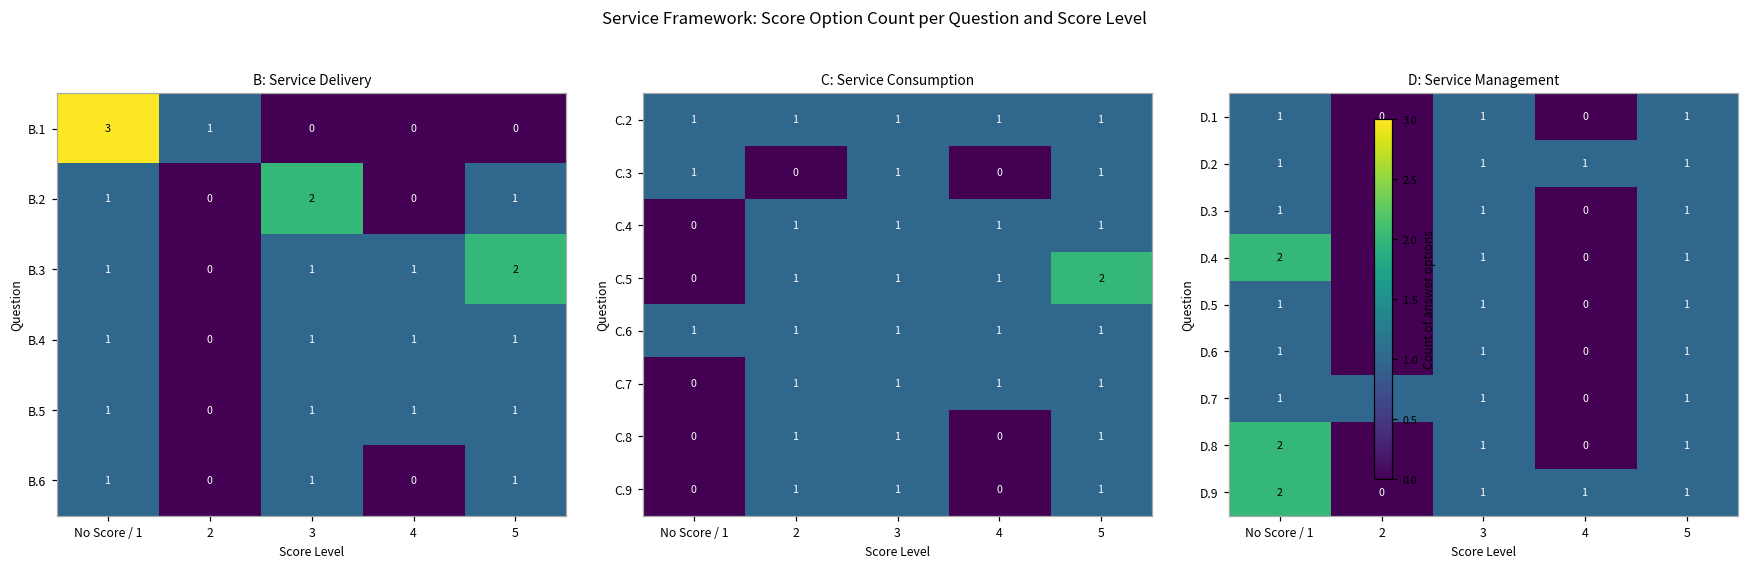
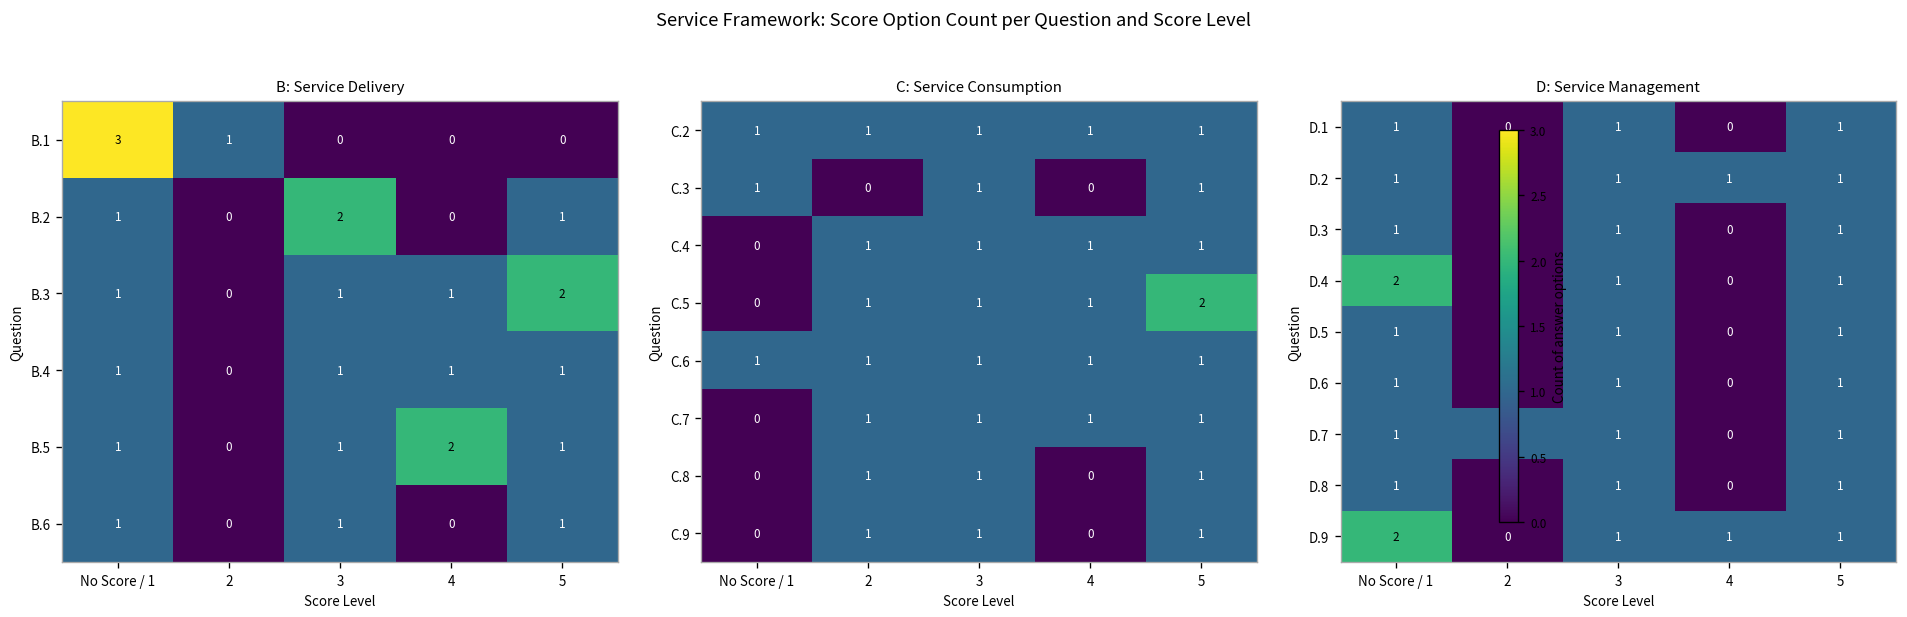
  {
    "B: Service Delivery": {
      "B.1": {
        "No Score / 1": 3,
        "2": 1,
        "3": 0,
        "4": 0,
        "5": 0
      },
      "B.2": {
        "No Score / 1": 1,
        "2": 0,
        "3": 2,
        "4": 0,
        "5": 1
      },
      "B.3": {
        "No Score / 1": 1,
        "2": 0,
        "3": 1,
        "4": 1,
        "5": 2
      },
      "B.4": {
        "No Score / 1": 1,
        "2": 0,
        "3": 1,
        "4": 1,
        "5": 1
      },
      "B.5": {
        "No Score / 1": 1,
        "2": 0,
        "3": 1,
-       "4": 1,
+       "4": 2,
        "5": 1
      },
      "B.6": {
        "No Score / 1": 1,
        "2": 0,
        "3": 1,
        "4": 0,
        "5": 1
      }
    },
    "C: Service Consumption": {
      "C.2": {
        "No Score / 1": 1,
        "2": 1,
        "3": 1,
        "4": 1,
        "5": 1
      },
      "C.3": {
        "No Score / 1": 1,
        "2": 0,
        "3": 1,
        "4": 0,
        "5": 1
      },
      "C.4": {
        "No Score / 1": 0,
        "2": 1,
        "3": 1,
        "4": 1,
        "5": 1
      },
      "C.5": {
        "No Score / 1": 0,
        "2": 1,
        "3": 1,
        "4": 1,
        "5": 2
      },
      "C.6": {
        "No Score / 1": 1,
        "2": 1,
        "3": 1,
        "4": 1,
        "5": 1
      },
      "C.7": {
        "No Score / 1": 0,
        "2": 1,
        "3": 1,
        "4": 1,
        "5": 1
      },
      "C.8": {
        "No Score / 1": 0,
        "2": 1,
        "3": 1,
        "4": 0,
        "5": 1
      },
      "C.9": {
        "No Score / 1": 0,
        "2": 1,
        "3": 1,
        "4": 0,
        "5": 1
      }
    },
    "D: Service Management": {
      "D.1": {
        "No Score / 1": 1,
        "2": 0,
        "3": 1,
        "4": 0,
        "5": 1
      },
      "D.2": {
        "No Score / 1": 1,
        "3": 1,
        "4": 1,
        "5": 1
      },
      "D.3": {
        "No Score / 1": 1,
        "3": 1,
        "4": 0,
        "5": 1
      },
      "D.4": {
        "No Score / 1": 2,
        "3": 1,
        "4": 0,
        "5": 1
      },
      "D.5": {
        "No Score / 1": 1,
        "3": 1,
        "4": 0,
        "5": 1
      },
      "D.6": {
        "No Score / 1": 1,
        "3": 1,
        "4": 0,
        "5": 1
      },
      "D.7": {
        "No Score / 1": 1,
        "3": 1,
        "4": 0,
        "5": 1
      },
      "D.8": {
-       "No Score / 1": 2,
+       "No Score / 1": 1,
        "3": 1,
        "4": 0,
        "5": 1
      },
      "D.9": {
        "No Score / 1": 2,
        "2": 0,
        "3": 1,
        "4": 1,
        "5": 1
      }
    }
  }
